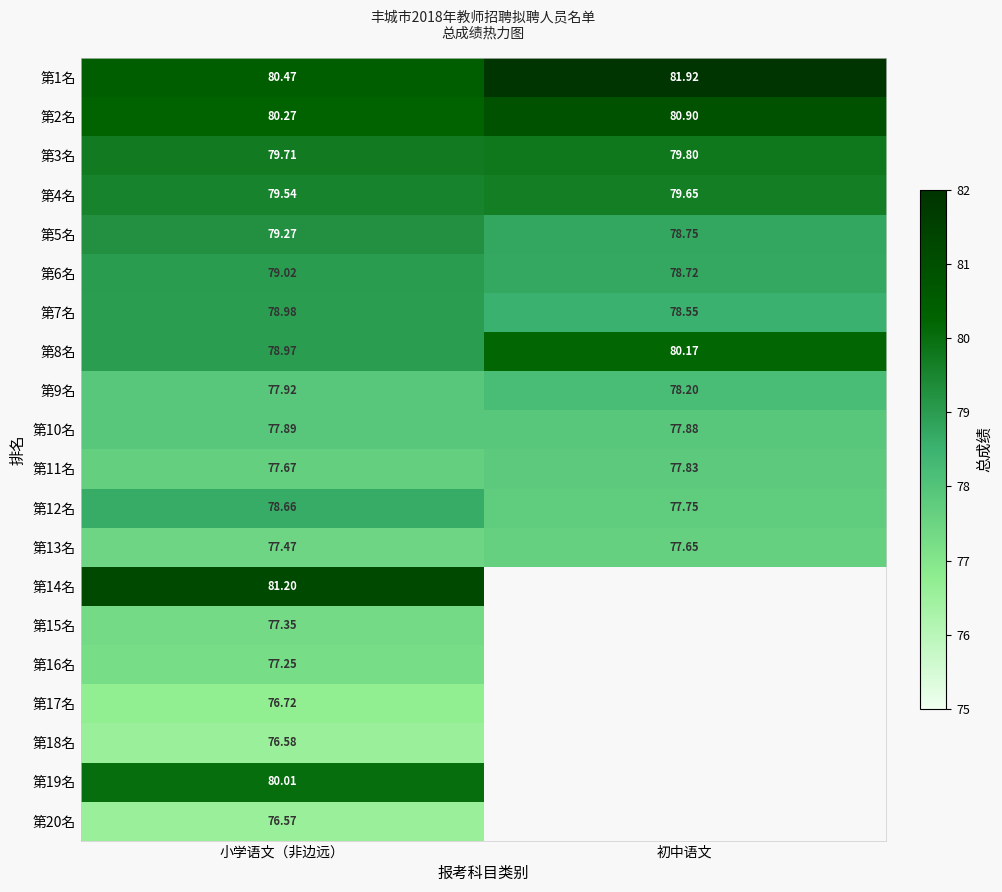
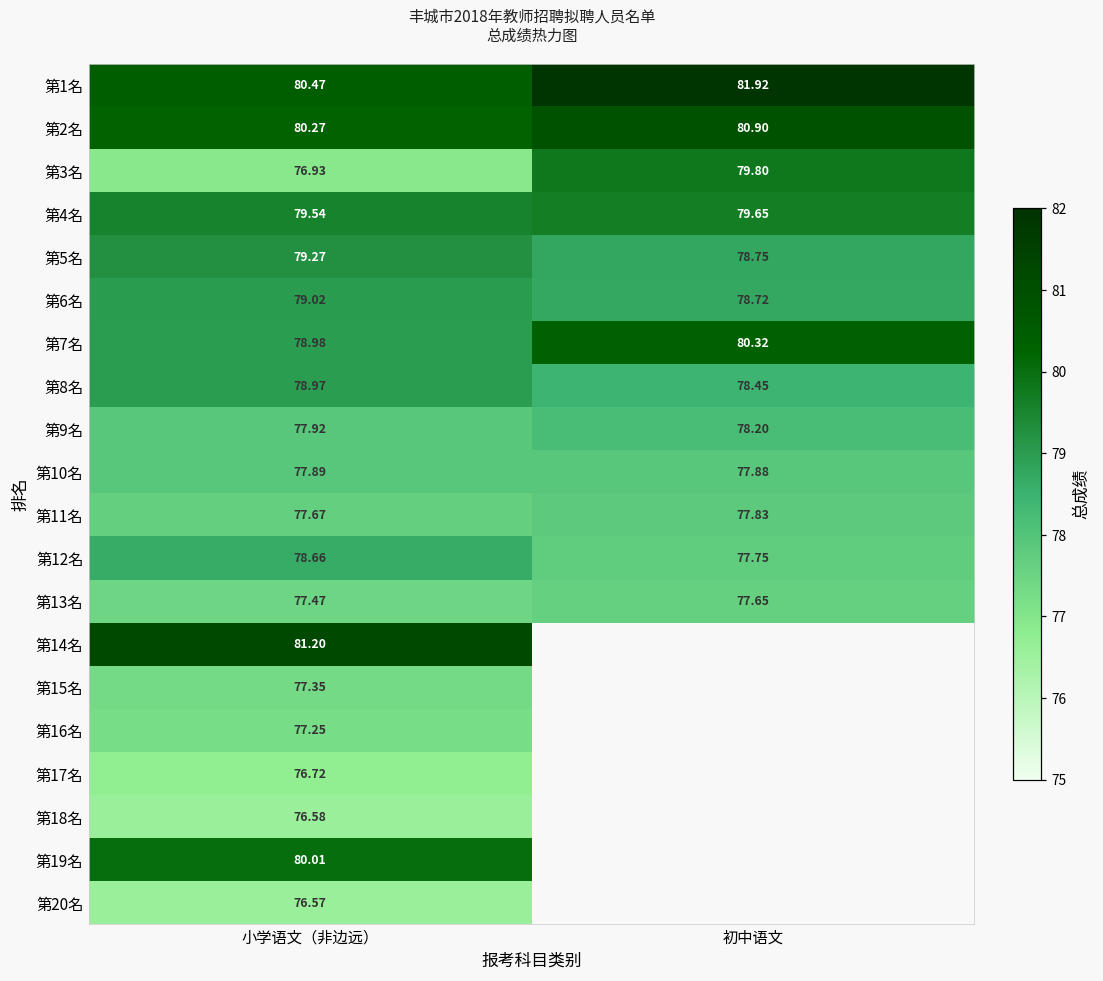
  {
    "第1名": {
      "小学语文（非边远）": 80.47,
      "初中语文": 81.92
    },
    "第2名": {
      "小学语文（非边远）": 80.27,
      "初中语文": 80.90
    },
    "第3名": {
-     "小学语文（非边远）": 79.71,
+     "小学语文（非边远）": 76.93,
      "初中语文": 79.80
    },
    "第4名": {
      "小学语文（非边远）": 79.54,
      "初中语文": 79.65
    },
    "第5名": {
      "小学语文（非边远）": 79.27,
      "初中语文": 78.75
    },
    "第6名": {
      "小学语文（非边远）": 79.02,
      "初中语文": 78.72
    },
    "第7名": {
      "小学语文（非边远）": 78.98,
-     "初中语文": 78.55
+     "初中语文": 80.32
    },
    "第8名": {
      "小学语文（非边远）": 78.97,
-     "初中语文": 80.17
+     "初中语文": 78.45
    },
    "第9名": {
      "小学语文（非边远）": 77.92,
      "初中语文": 78.20
    },
    "第10名": {
      "小学语文（非边远）": 77.89,
      "初中语文": 77.88
    },
    "第11名": {
      "小学语文（非边远）": 77.67,
      "初中语文": 77.83
    },
    "第12名": {
      "小学语文（非边远）": 78.66,
      "初中语文": 77.75
    },
    "第13名": {
      "小学语文（非边远）": 77.47,
      "初中语文": 77.65
    },
    "第14名": {
      "小学语文（非边远）": 81.20
    },
    "第15名": {
      "小学语文（非边远）": 77.35
    },
    "第16名": {
      "小学语文（非边远）": 77.25
    },
    "第17名": {
      "小学语文（非边远）": 76.72
    },
    "第18名": {
      "小学语文（非边远）": 76.58
    },
    "第19名": {
      "小学语文（非边远）": 80.01
    },
    "第20名": {
      "小学语文（非边远）": 76.57
    }
  }
